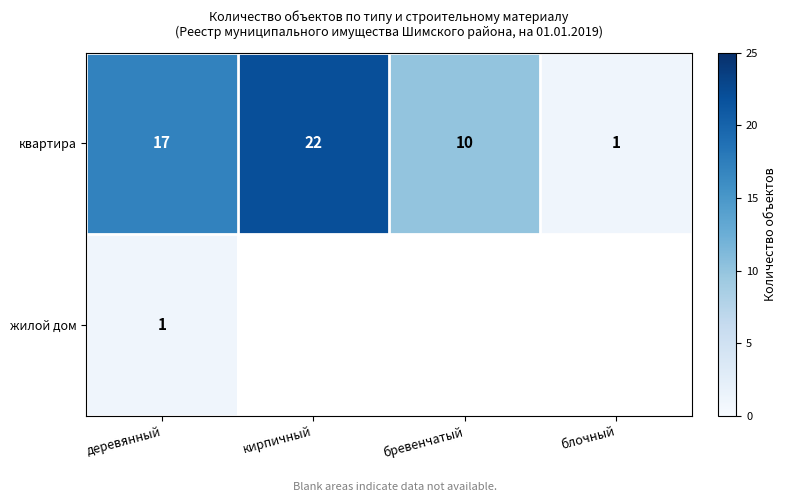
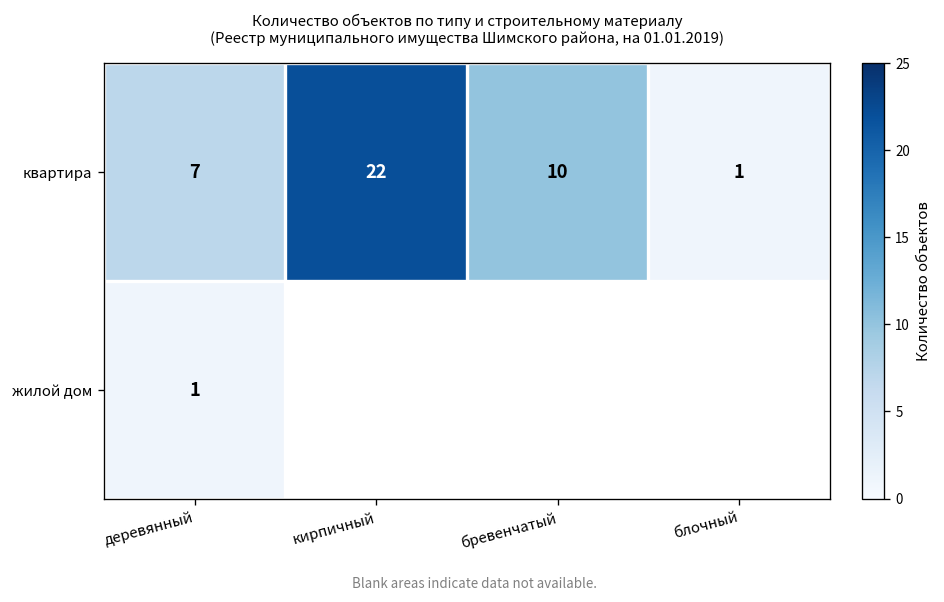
  {
    "квартира": {
-     "деревянный": 17,
+     "деревянный": 7,
      "кирпичный": 22,
      "бревенчатый": 10,
      "блочный": 1
    },
    "жилой дом": {
      "деревянный": 1
    }
  }
